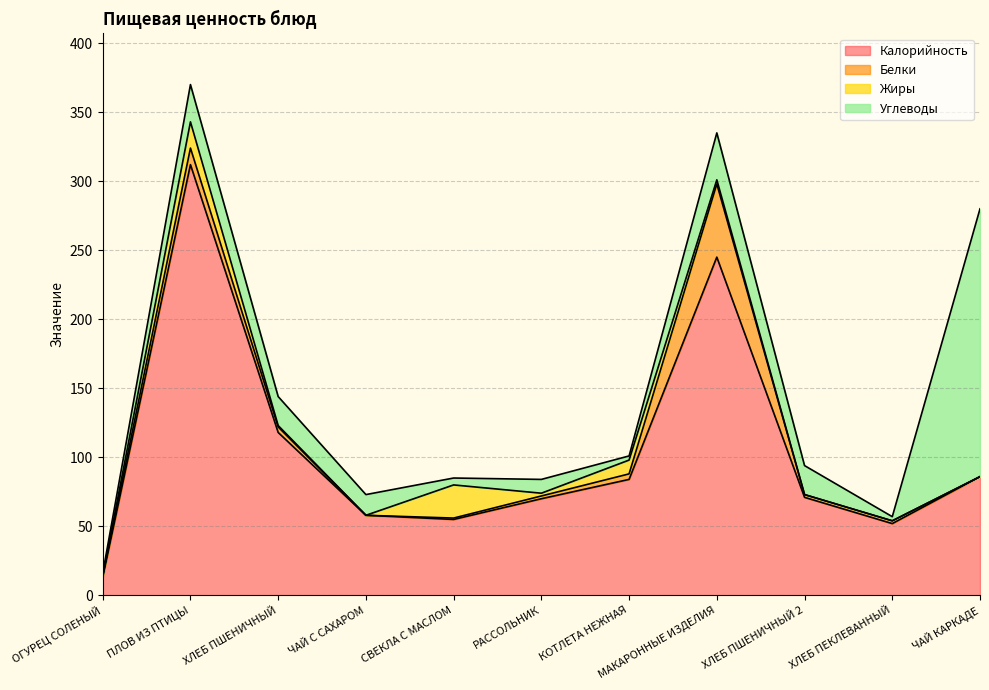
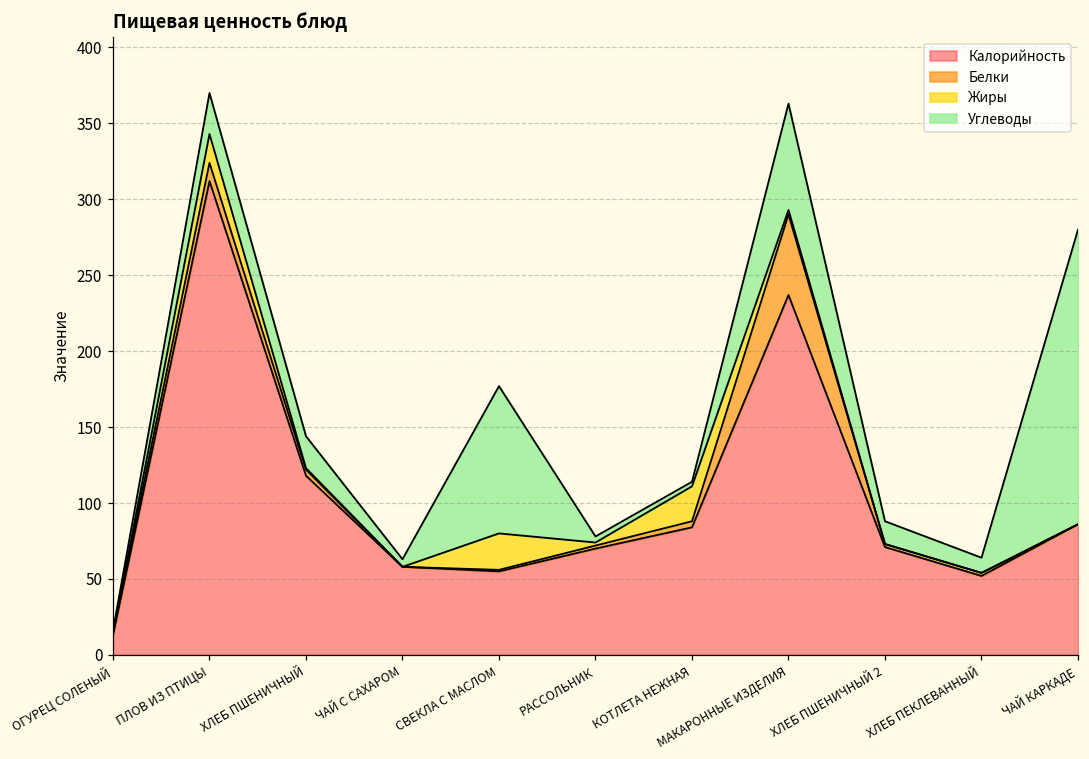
  {
    "Калорийность": {
      "ПЛОВ ИЗ ПТИЦЫ": 312,
      "ХЛЕБ ПШЕНИЧНЫЙ": 118,
      "РАССОЛЬНИК": 70,
      "КОТЛЕТА НЕЖНАЯ": 84,
-     "МАКАРОННЫЕ ИЗДЕЛИЯ": 245,
+     "МАКАРОННЫЕ ИЗДЕЛИЯ": 237,
      "ХЛЕБ ПШЕНИЧНЫЙ 2": 71,
      "ХЛЕБ ПЕКЛЕВАННЫЙ": 52
    },
    "Белки": {
      "ПЛОВ ИЗ ПТИЦЫ": 12,
      "РАССОЛЬНИК": 2,
      "КОТЛЕТА НЕЖНАЯ": 4,
      "МАКАРОННЫЕ ИЗДЕЛИЯ": 53
    },
    "Жиры": {
      "ПЛОВ ИЗ ПТИЦЫ": 19,
      "СВЕКЛА С МАСЛОМ": 24,
      "РАССОЛЬНИК": 2,
-     "КОТЛЕТА НЕЖНАЯ": 10,
+     "КОТЛЕТА НЕЖНАЯ": 23,
      "МАКАРОННЫЕ ИЗДЕЛИЯ": 3
    },
    "Углеводы": {
      "ОГУРЕЦ СОЛЕНЫЙ": 2,
      "ПЛОВ ИЗ ПТИЦЫ": 27,
      "ХЛЕБ ПШЕНИЧНЫЙ": 21,
-     "ЧАЙ С САХАРОМ": 15,
-     "СВЕКЛА С МАСЛОМ": 5,
-     "РАССОЛЬНИК": 10,
+     "ЧАЙ С САХАРОМ": 5,
+     "СВЕКЛА С МАСЛОМ": 97,
+     "РАССОЛЬНИК": 4,
      "КОТЛЕТА НЕЖНАЯ": 3,
-     "МАКАРОННЫЕ ИЗДЕЛИЯ": 34,
-     "ХЛЕБ ПШЕНИЧНЫЙ 2": 21,
-     "ХЛЕБ ПЕКЛЕВАННЫЙ": 3,
+     "МАКАРОННЫЕ ИЗДЕЛИЯ": 70,
+     "ХЛЕБ ПШЕНИЧНЫЙ 2": 15,
+     "ХЛЕБ ПЕКЛЕВАННЫЙ": 10,
      "ЧАЙ КАРКАДЕ": 194
    }
  }
